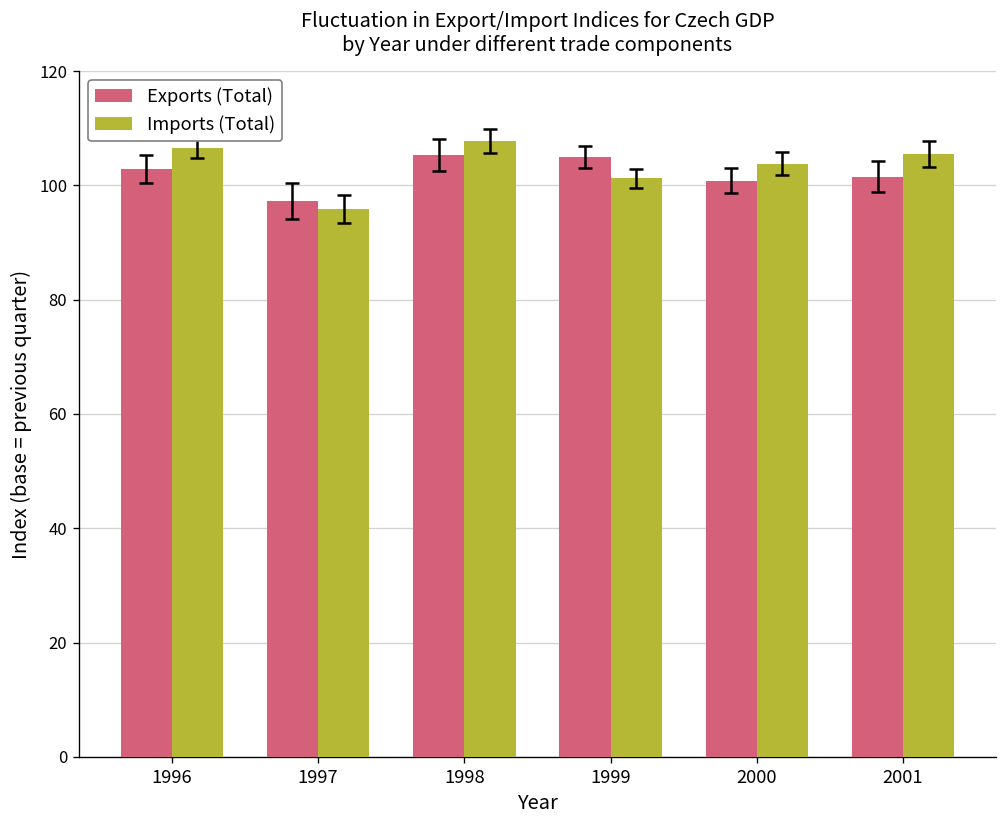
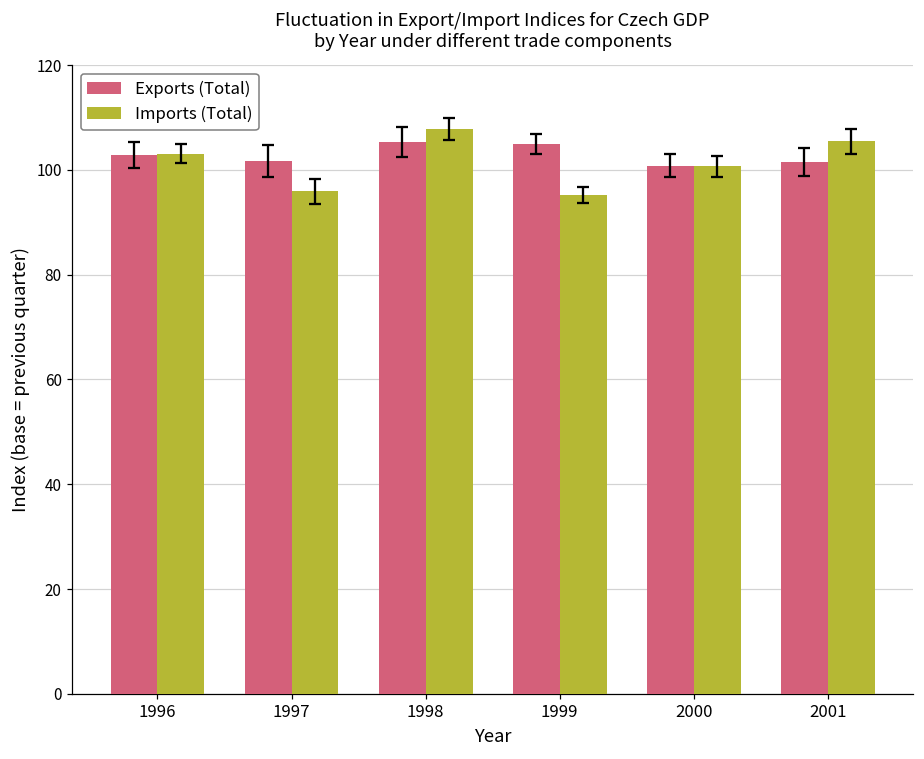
  {
    "Exports (Total)": {
      "1996": 103,
-     "1997": 97,
+     "1997": 102,
      "1998": 105,
      "1999": 105,
      "2000": 101,
      "2001": 102
    },
    "Imports (Total)": {
-     "1996": 107,
+     "1996": 103,
      "1997": 96,
      "1998": 108,
-     "1999": 101,
-     "2000": 104,
+     "1999": 95,
+     "2000": 101,
      "2001": 105
    }
  }
